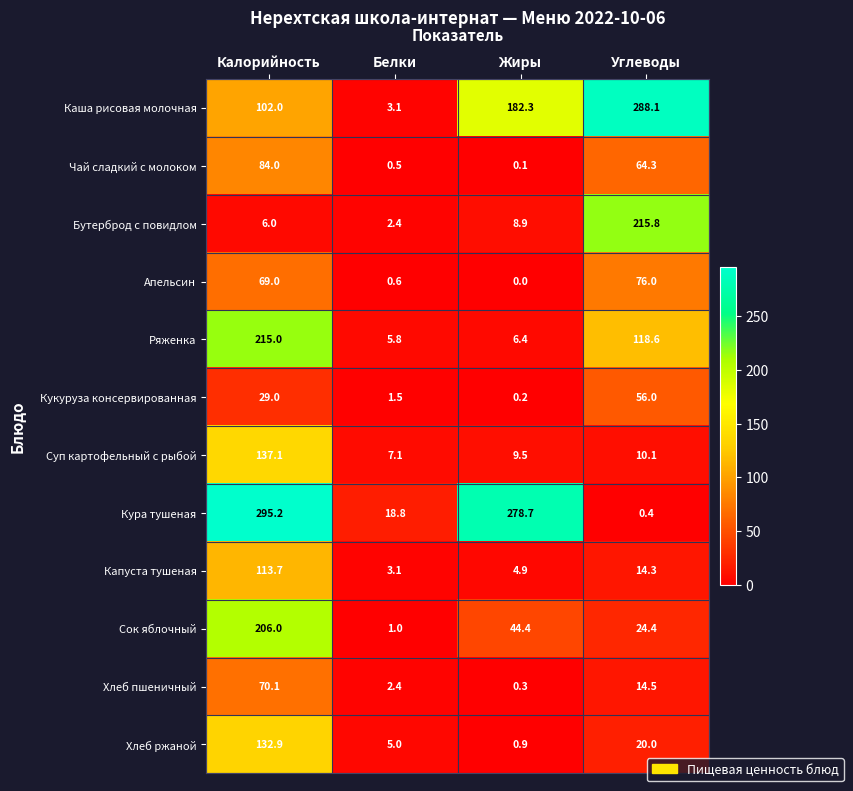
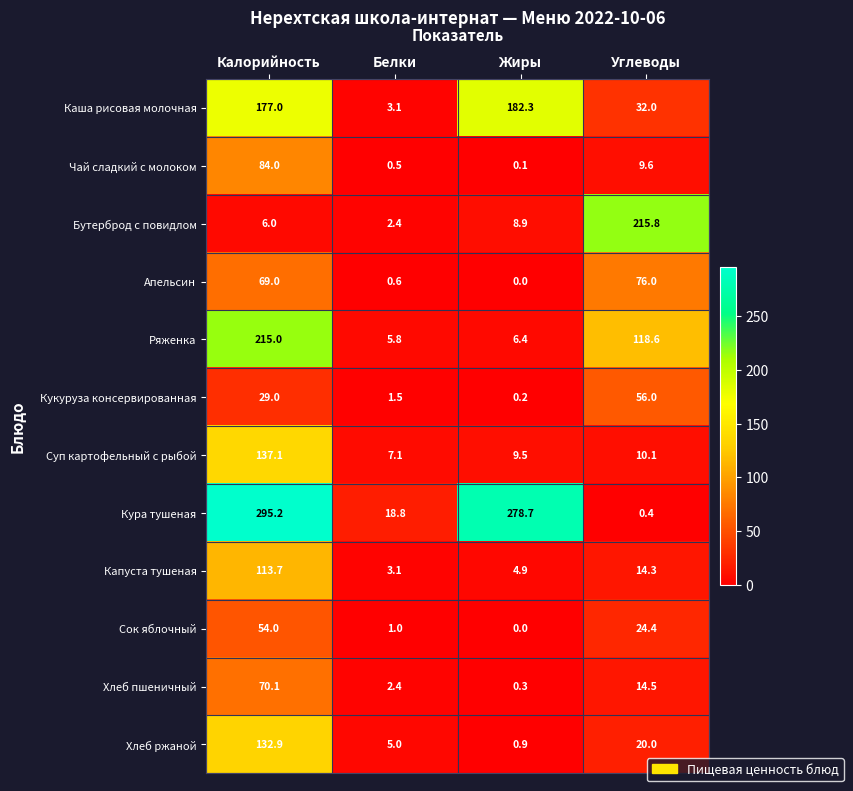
  {
    "Каша рисовая молочная": {
-     "Калорийность": 102.0,
+     "Калорийность": 177.0,
      "Белки": 3.1,
      "Жиры": 182.3,
-     "Углеводы": 288.1
+     "Углеводы": 32.0
    },
    "Чай сладкий с молоком": {
      "Калорийность": 84.0,
      "Белки": 0.5,
      "Жиры": 0.1,
-     "Углеводы": 64.3
+     "Углеводы": 9.6
    },
    "Бутерброд с повидлом": {
      "Калорийность": 6.0,
      "Белки": 2.4,
      "Жиры": 8.9,
      "Углеводы": 215.8
    },
    "Апельсин": {
      "Калорийность": 69.0,
      "Белки": 0.6,
      "Жиры": 0.0,
      "Углеводы": 76.0
    },
    "Ряженка": {
      "Калорийность": 215.0,
      "Белки": 5.8,
      "Жиры": 6.4,
      "Углеводы": 118.6
    },
    "Кукуруза консервированная": {
      "Калорийность": 29.0,
      "Белки": 1.5,
      "Жиры": 0.2,
      "Углеводы": 56.0
    },
    "Суп картофельный с рыбой": {
      "Калорийность": 137.1,
      "Белки": 7.1,
      "Жиры": 9.5,
      "Углеводы": 10.1
    },
    "Кура тушеная": {
      "Калорийность": 295.2,
      "Белки": 18.8,
      "Жиры": 278.7,
      "Углеводы": 0.4
    },
    "Капуста тушеная": {
      "Калорийность": 113.7,
      "Белки": 3.1,
      "Жиры": 4.9,
      "Углеводы": 14.3
    },
    "Сок яблочный": {
-     "Калорийность": 206.0,
+     "Калорийность": 54.0,
      "Белки": 1.0,
-     "Жиры": 44.4,
+     "Жиры": 0.0,
      "Углеводы": 24.4
    },
    "Хлеб пшеничный": {
      "Калорийность": 70.1,
      "Белки": 2.4,
      "Жиры": 0.3,
      "Углеводы": 14.5
    },
    "Хлеб ржаной": {
      "Калорийность": 132.9,
      "Белки": 5.0,
      "Жиры": 0.9,
      "Углеводы": 20.0
    }
  }
